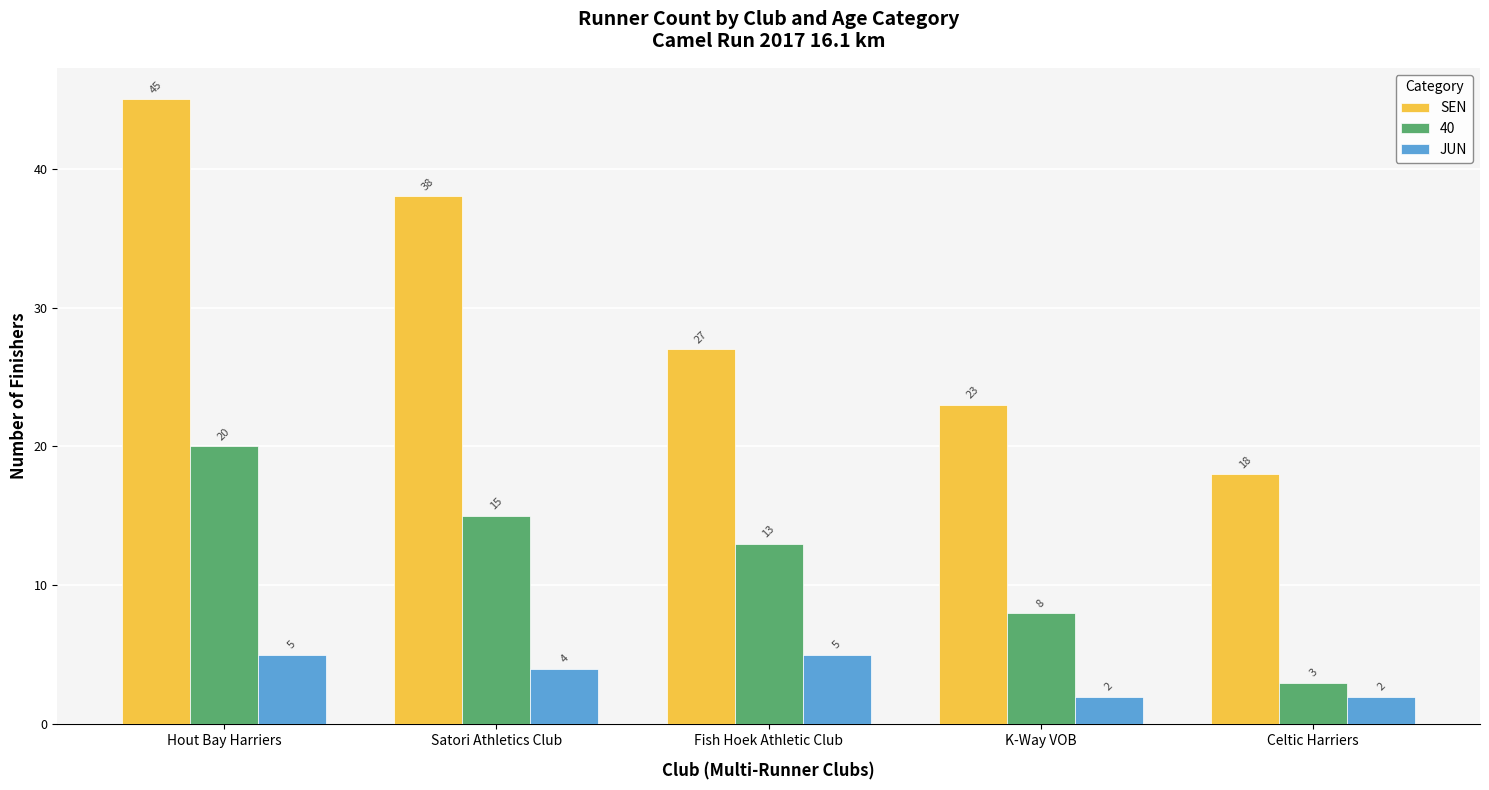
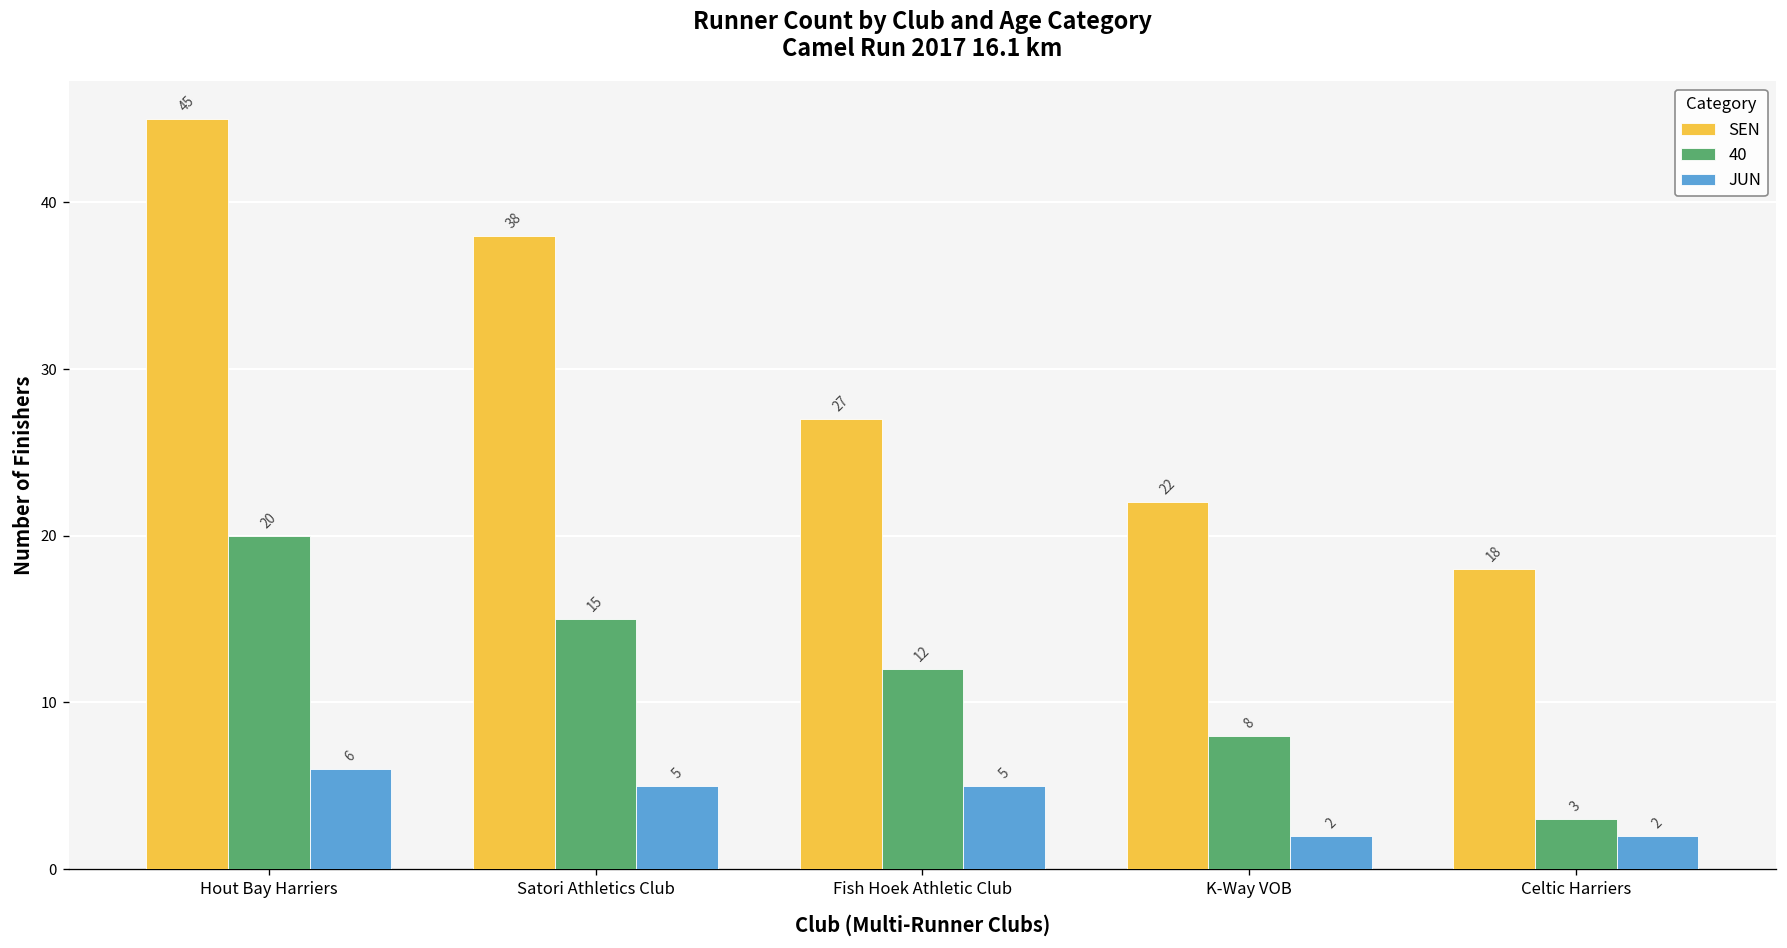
  {
    "SEN": {
      "Hout Bay Harriers": 45,
      "Satori Athletics Club": 38,
      "Fish Hoek Athletic Club": 27,
-     "K-Way VOB": 23,
+     "K-Way VOB": 22,
      "Celtic Harriers": 18
    },
    "40": {
      "Hout Bay Harriers": 20,
      "Satori Athletics Club": 15,
-     "Fish Hoek Athletic Club": 13,
+     "Fish Hoek Athletic Club": 12,
      "K-Way VOB": 8,
      "Celtic Harriers": 3
    },
    "JUN": {
-     "Hout Bay Harriers": 5,
-     "Satori Athletics Club": 4,
+     "Hout Bay Harriers": 6,
+     "Satori Athletics Club": 5,
      "Fish Hoek Athletic Club": 5,
      "K-Way VOB": 2,
      "Celtic Harriers": 2
    }
  }
